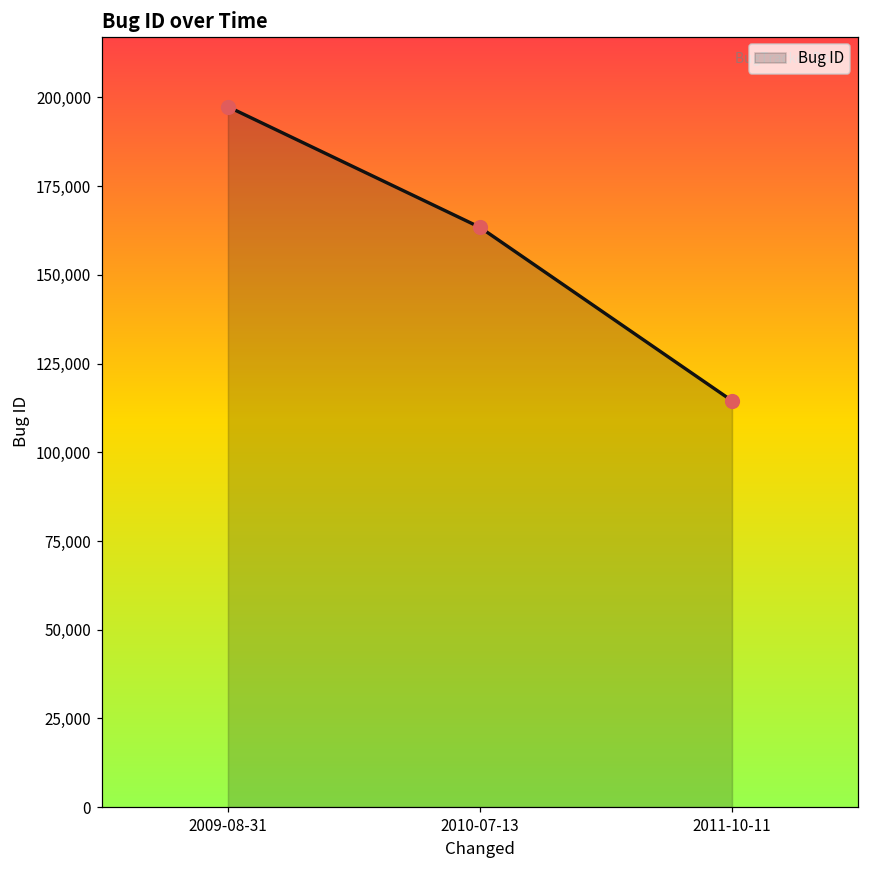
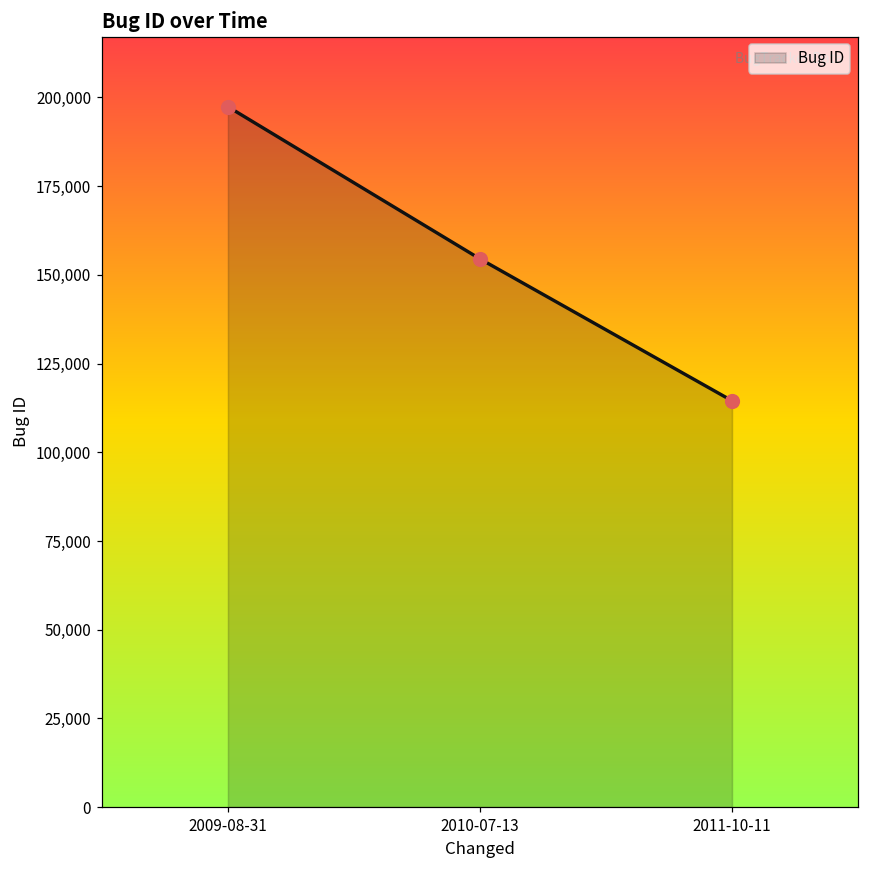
  {
    "2009-08-31": "197,000",
-   "2010-07-13": "163,000",
+   "2010-07-13": "155,000",
    "2011-10-11": "115,000"
  }
